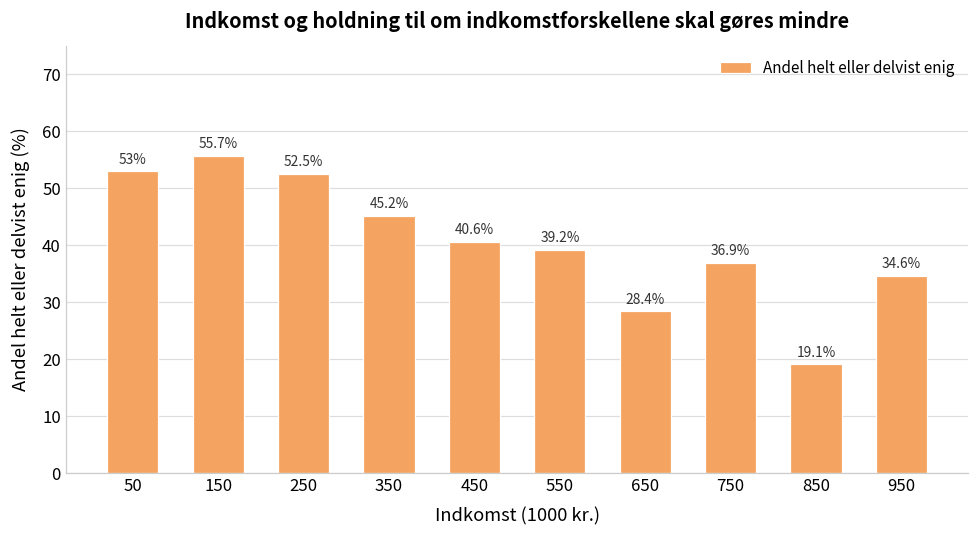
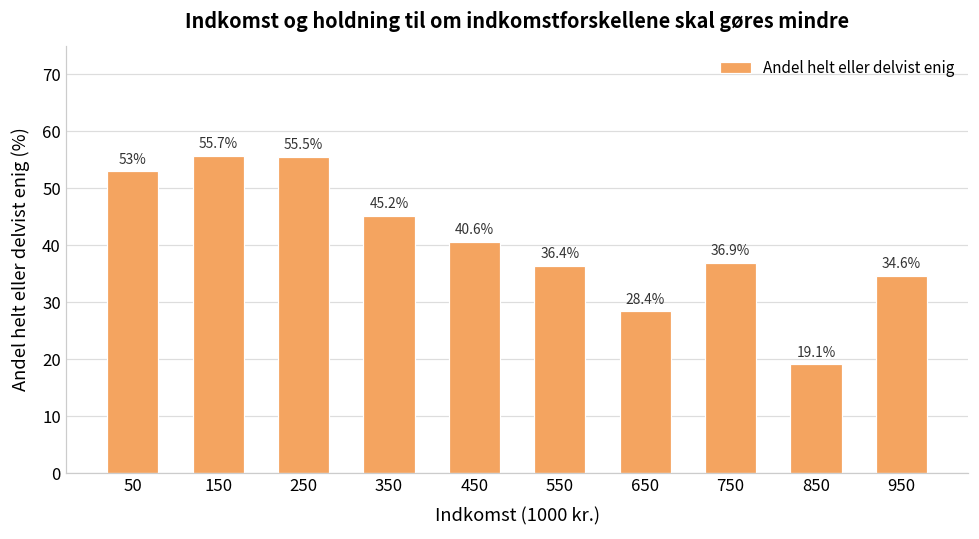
  {
    "50": "53%",
    "150": "55.7%",
-   "250": "52.5%",
+   "250": "55.5%",
    "350": "45.2%",
    "450": "40.6%",
-   "550": "39.2%",
+   "550": "36.4%",
    "650": "28.4%",
    "750": "36.9%",
    "850": "19.1%",
    "950": "34.6%"
  }
